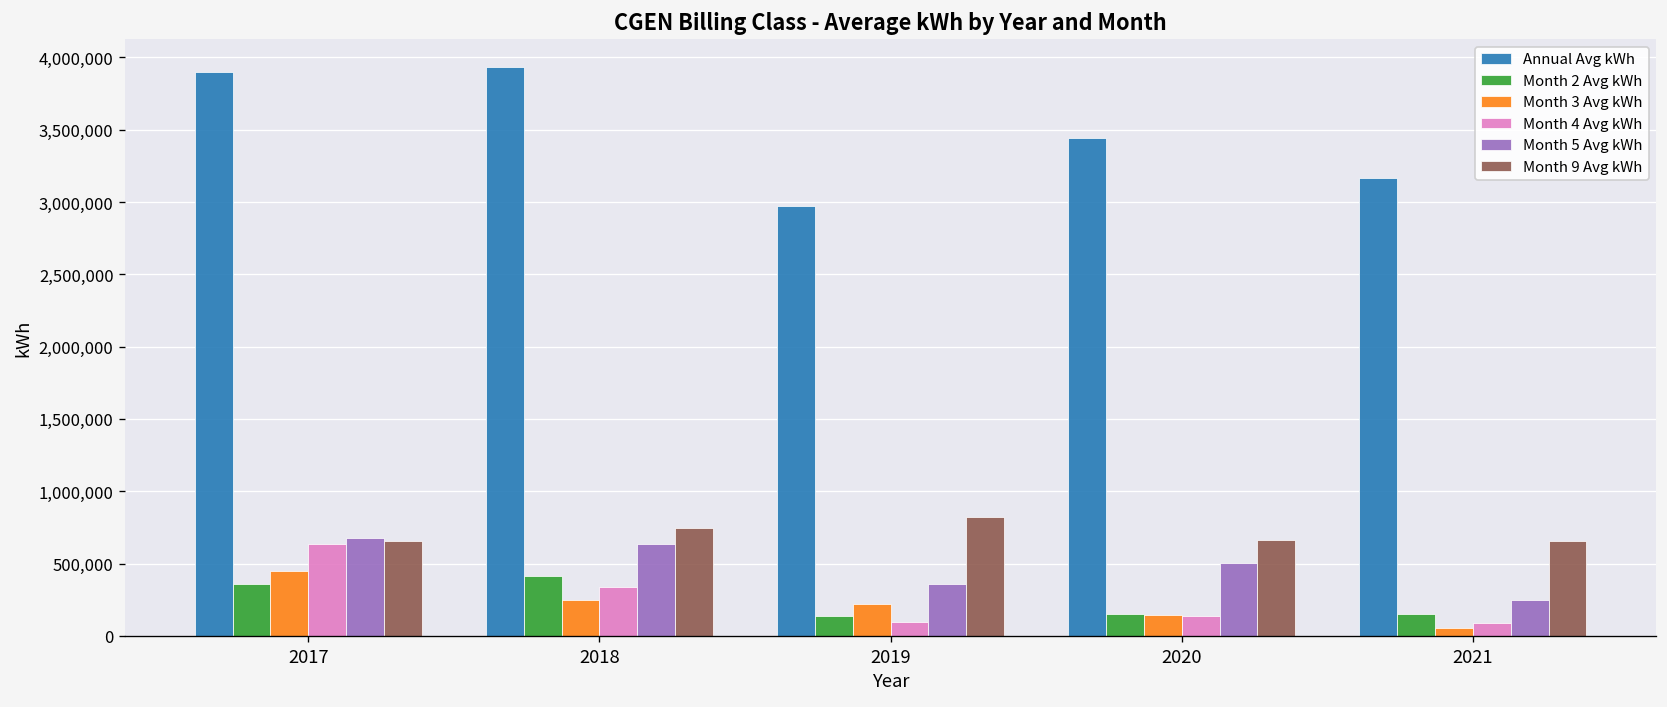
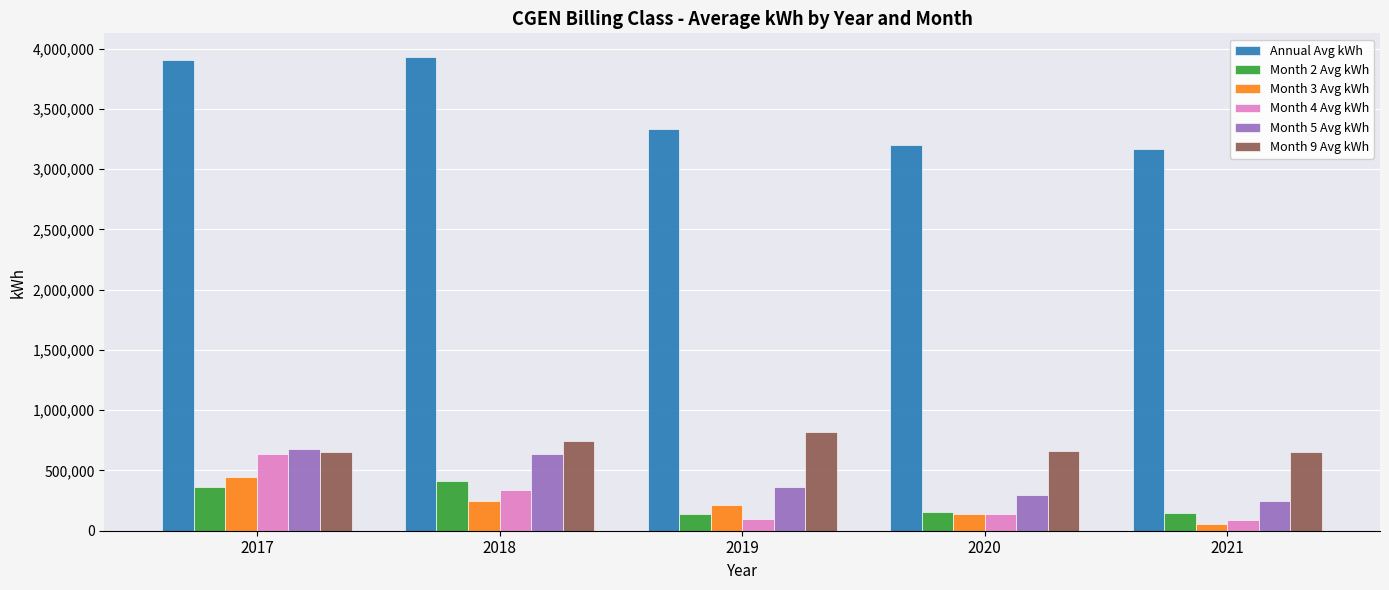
  {
    "Annual Avg kWh": {
      "2017": "3,900,000",
      "2018": "3,930,000",
-     "2019": "2,980,000",
-     "2020": "3,440,000",
+     "2019": "3,330,000",
+     "2020": "3,200,000",
      "2021": "3,170,000"
    },
    "Month 2 Avg kWh": {
      "2017": "360,000",
      "2018": "420,000",
      "2019": "140,000",
      "2020": "150,000",
      "2021": "150,000"
    },
    "Month 3 Avg kWh": {
      "2017": "450,000",
      "2018": "250,000",
      "2019": "220,000",
      "2020": "140,000",
      "2021": "60,000"
    },
    "Month 4 Avg kWh": {
      "2017": "630,000",
      "2018": "340,000",
      "2019": "90,000",
      "2020": "140,000",
      "2021": "90,000"
    },
    "Month 5 Avg kWh": {
      "2017": "680,000",
      "2018": "640,000",
      "2019": "360,000",
-     "2020": "510,000",
+     "2020": "300,000",
      "2021": "240,000"
    },
    "Month 9 Avg kWh": {
      "2017": "650,000",
      "2018": "750,000",
      "2019": "820,000",
      "2020": "670,000",
      "2021": "660,000"
    }
  }
